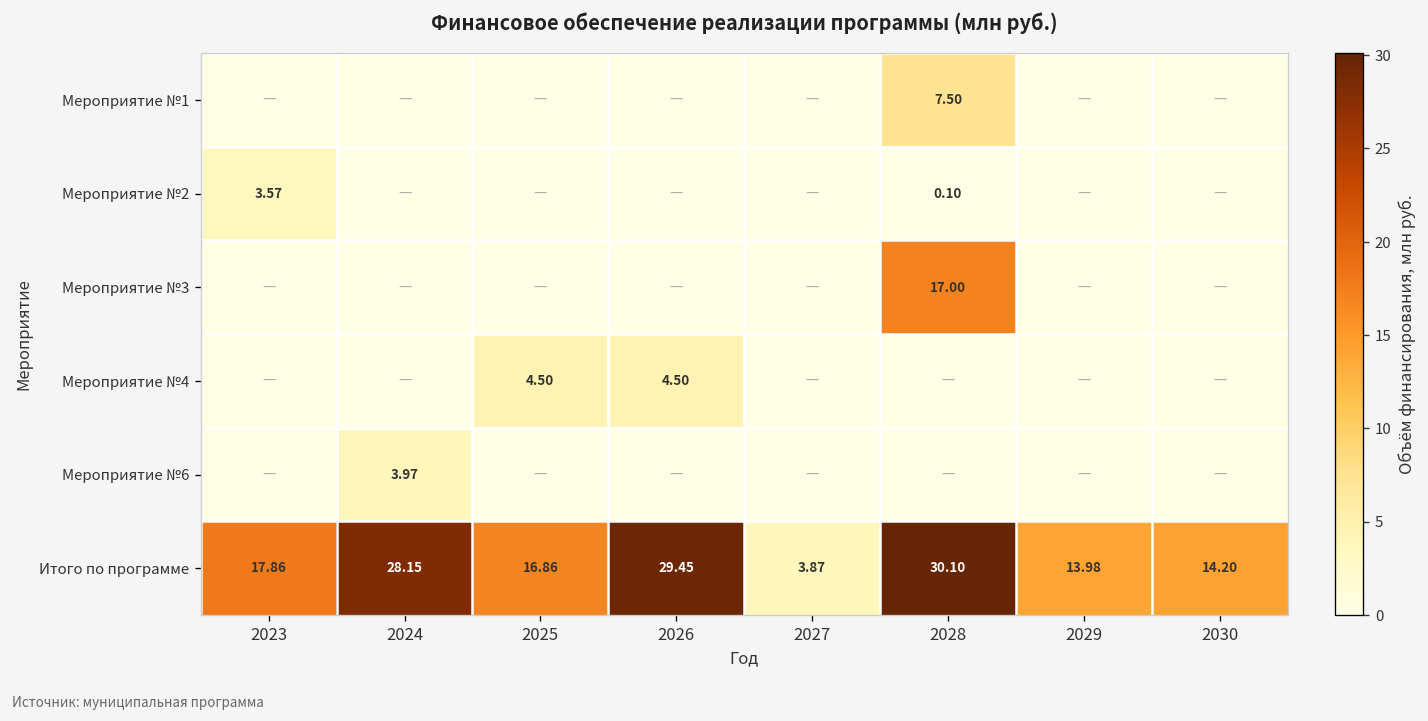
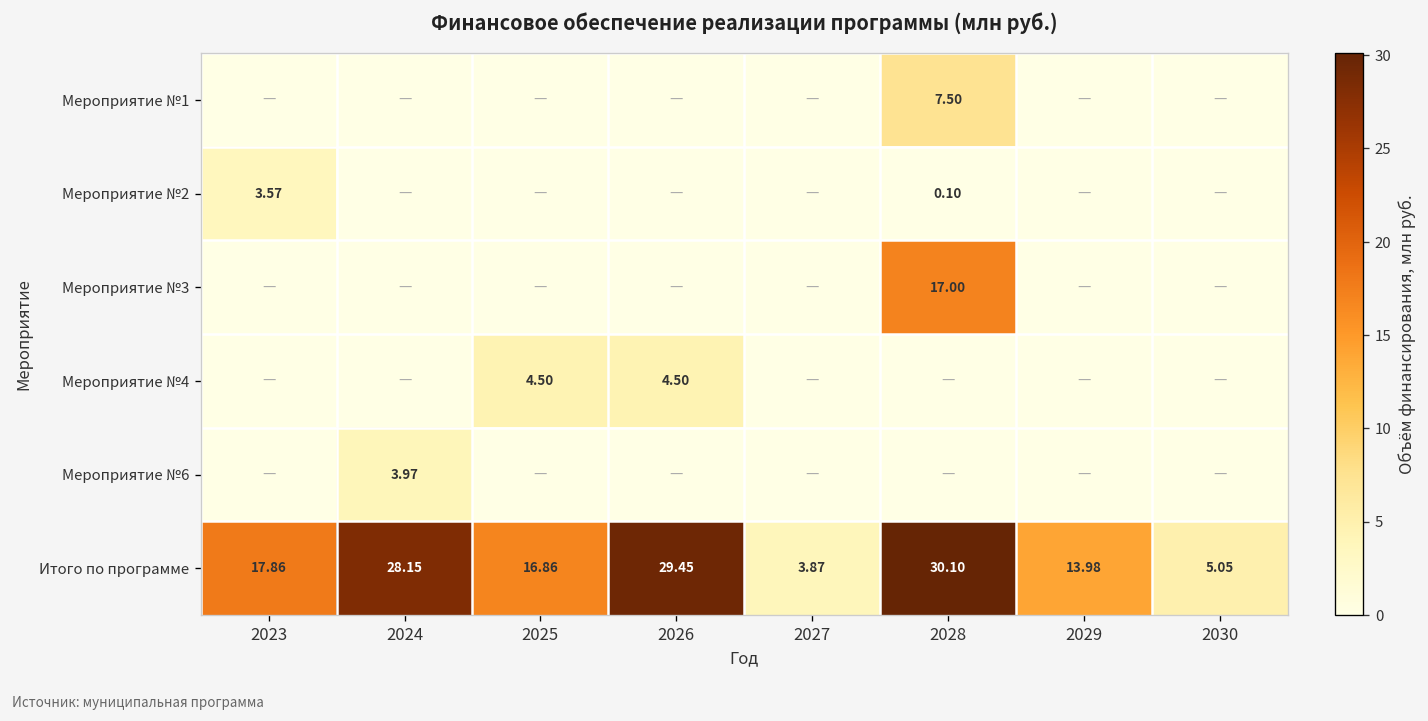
  {
    "Мероприятие №1": {
      "2028": 7.50
    },
    "Мероприятие №2": {
      "2023": 3.57,
      "2028": 0.10
    },
    "Мероприятие №3": {
      "2028": 17.00
    },
    "Мероприятие №4": {
      "2025": 4.50,
      "2026": 4.50
    },
    "Мероприятие №6": {
      "2024": 3.97
    },
    "Итого по программе": {
      "2023": 17.86,
      "2024": 28.15,
      "2025": 16.86,
      "2026": 29.45,
      "2027": 3.87,
      "2028": 30.10,
      "2029": 13.98,
-     "2030": 14.20
+     "2030": 5.05
    }
  }
